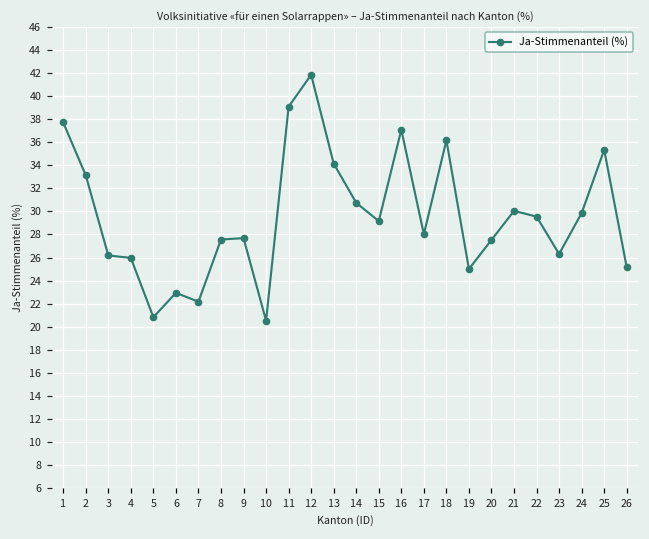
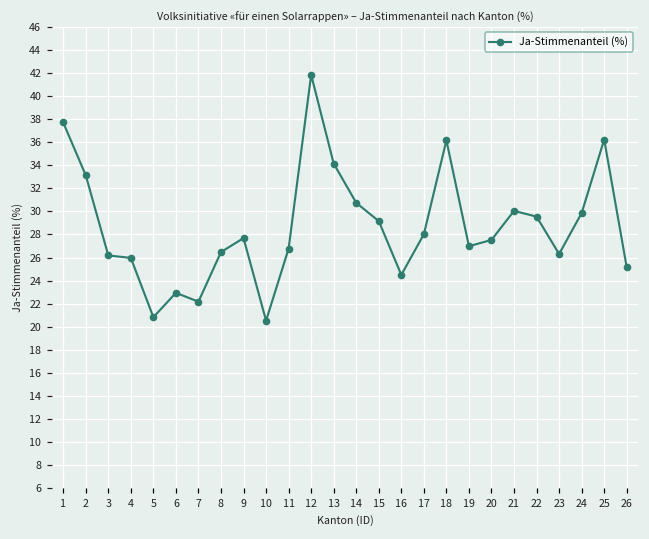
  {
    "1": 37.7,
    "2": 33.1,
    "3": 26.2,
    "4": 26.0,
    "5": 20.8,
    "6": 22.9,
    "7": 22.2,
-   "8": 27.6,
+   "8": 26.5,
    "9": 27.7,
    "10": 20.5,
-   "11": 39.1,
+   "11": 26.8,
    "12": 41.8,
    "13": 34.1,
    "14": 30.7,
    "15": 29.2,
-   "16": 37.1,
+   "16": 24.5,
    "17": 28.0,
    "18": 36.2,
-   "19": 25.0,
+   "19": 27.0,
    "20": 27.5,
    "21": 30.0,
    "22": 29.5,
    "23": 26.3,
    "24": 29.9,
-   "25": 35.3,
+   "25": 36.2,
    "26": 25.2
  }
